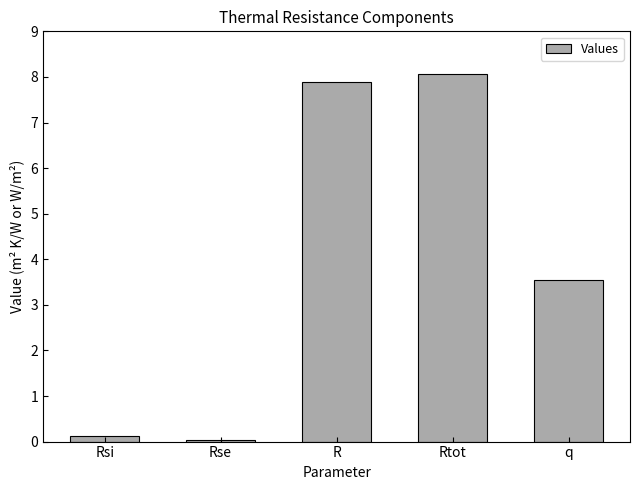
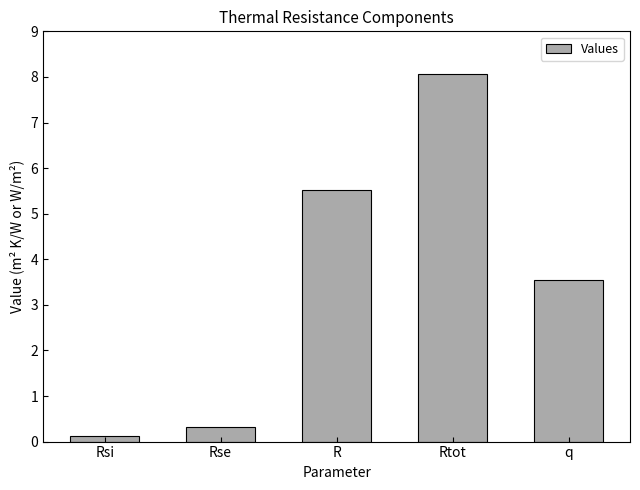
  {
    "Rsi": 0.1,
-   "Rse": 0.0,
-   "R": 7.9,
+   "Rse": 0.3,
+   "R": 5.5,
    "Rtot": 8.1,
    "q": 3.5
  }
